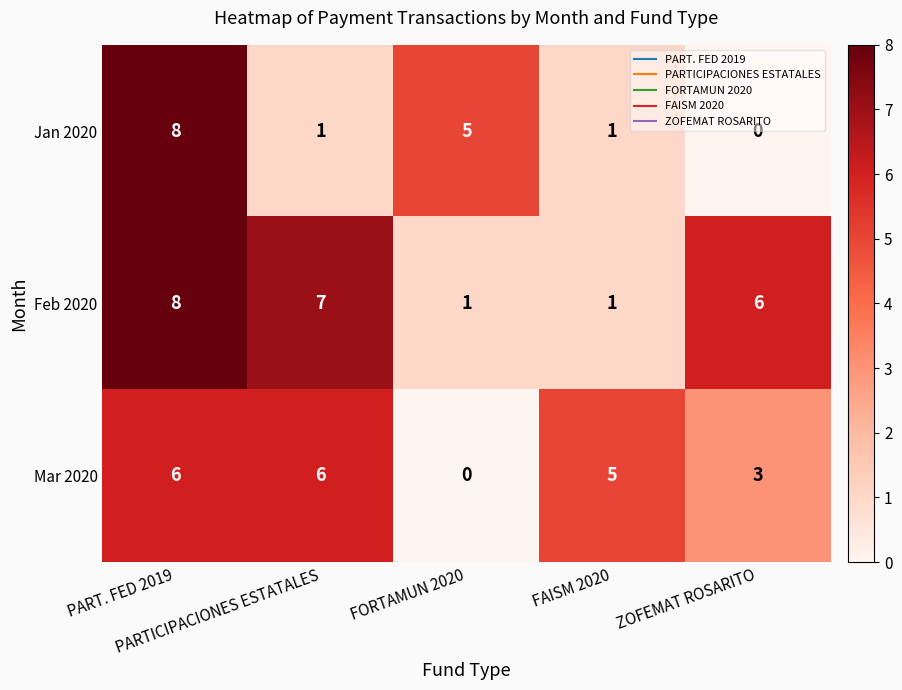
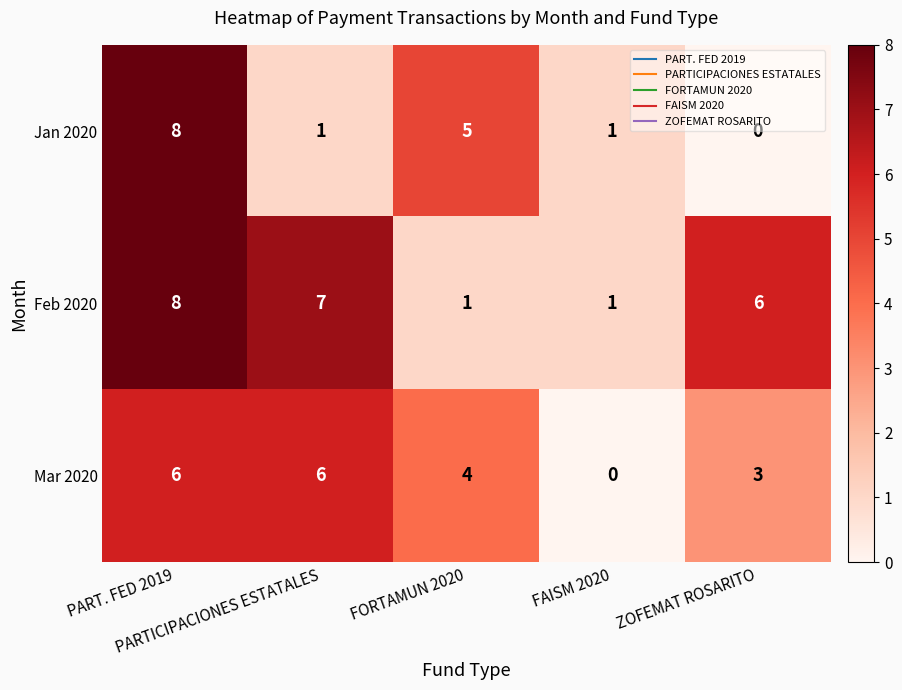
  {
    "Jan 2020": {
      "PART. FED 2019": 8,
      "PARTICIPACIONES ESTATALES": 1,
      "FORTAMUN 2020": 5,
      "FAISM 2020": 1
    },
    "Feb 2020": {
      "PART. FED 2019": 8,
      "PARTICIPACIONES ESTATALES": 7,
      "FORTAMUN 2020": 1,
      "FAISM 2020": 1,
      "ZOFEMAT ROSARITO": 6
    },
    "Mar 2020": {
      "PART. FED 2019": 6,
      "PARTICIPACIONES ESTATALES": 6,
-     "FORTAMUN 2020": 0,
-     "FAISM 2020": 5,
+     "FORTAMUN 2020": 4,
+     "FAISM 2020": 0,
      "ZOFEMAT ROSARITO": 3
    }
  }
